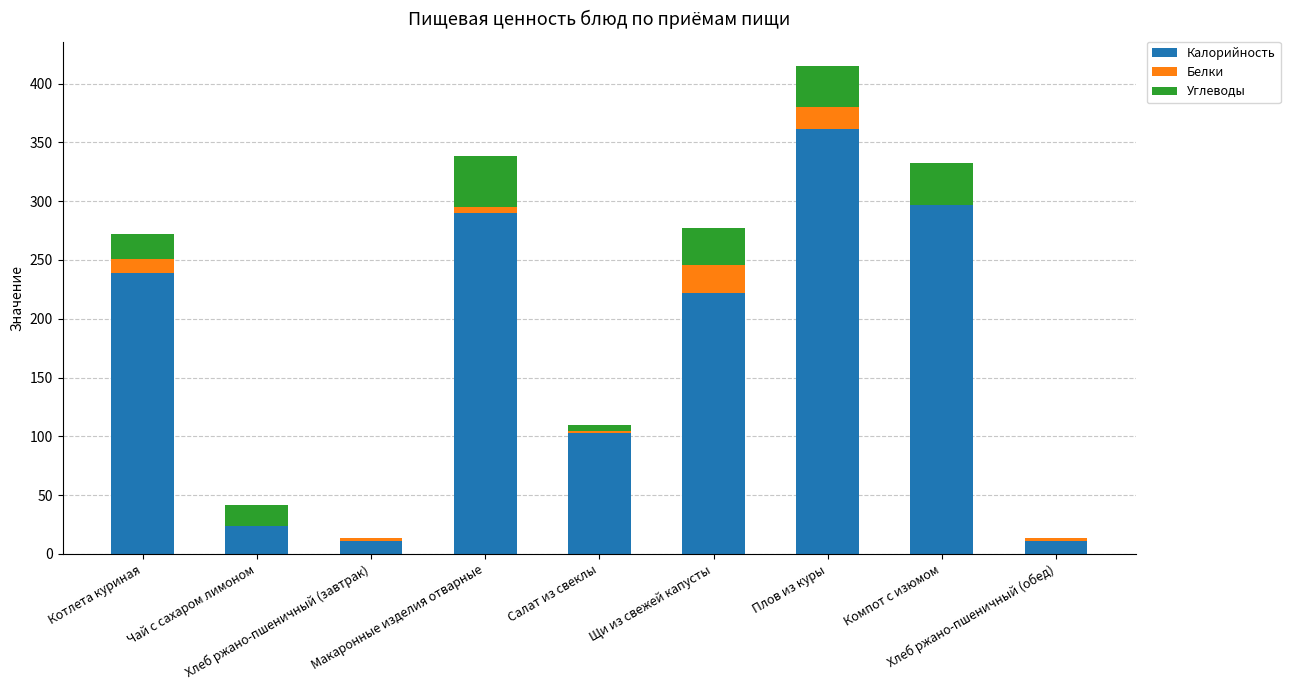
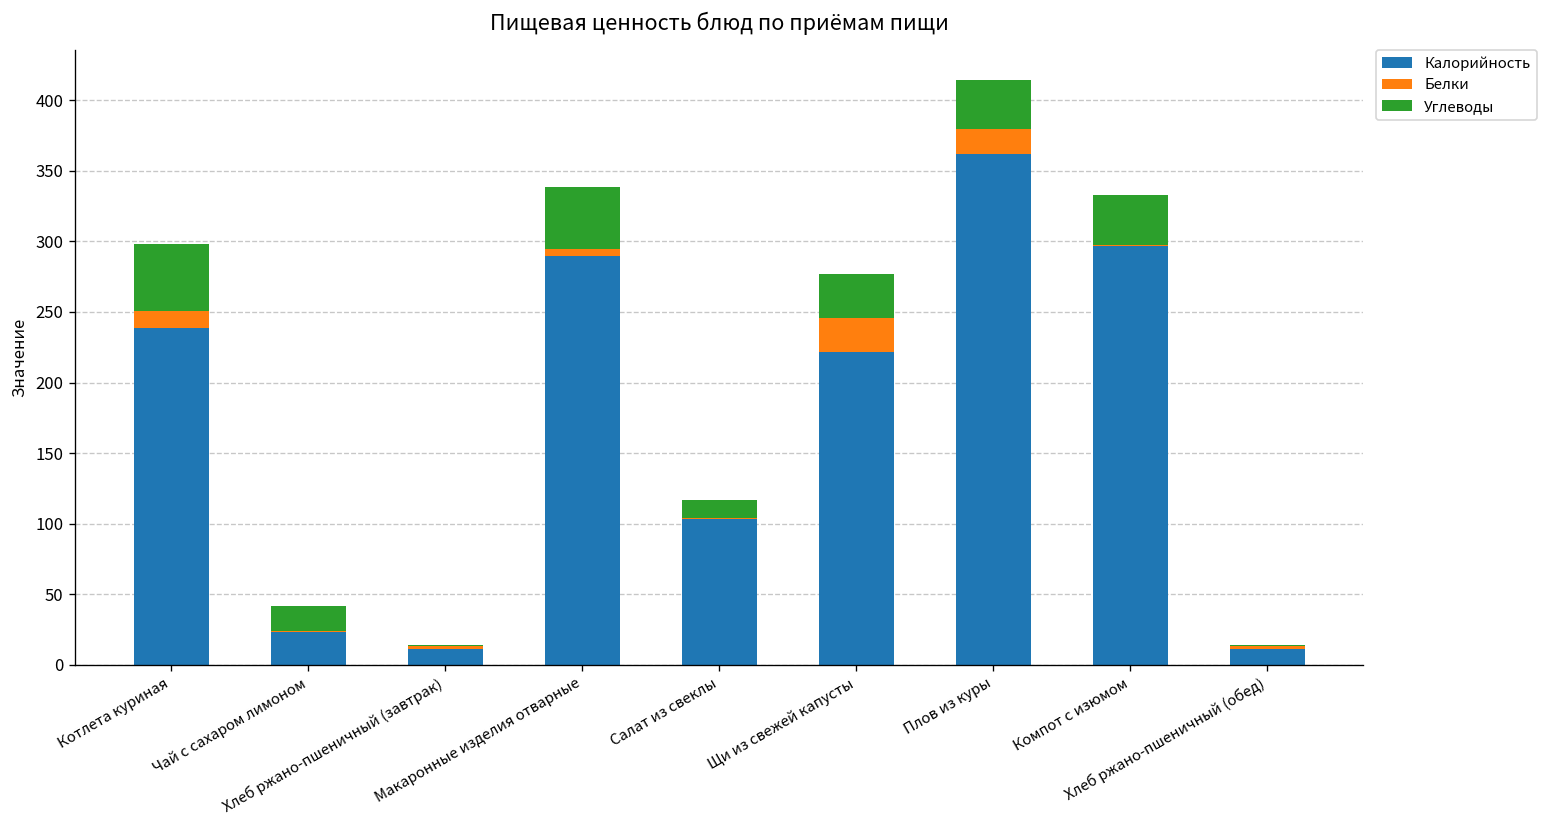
  {
    "Калорийность": {
      "Котлета куриная": 239,
      "Чай с сахаром лимоном": 24,
      "Хлеб ржано-пшеничный (завтрак)": 11,
      "Макаронные изделия отварные": 290,
      "Салат из свеклы": 103,
      "Щи из свежей капусты": 222,
      "Плов из куры": 362,
      "Компот с изюмом": 297,
      "Хлеб ржано-пшеничный (обед)": 11
    },
    "Белки": {
      "Котлета куриная": 12,
      "Хлеб ржано-пшеничный (завтрак)": 2,
      "Макаронные изделия отварные": 5,
      "Щи из свежей капусты": 24,
      "Плов из куры": 18,
      "Хлеб ржано-пшеничный (обед)": 2
    },
    "Углеводы": {
-     "Котлета куриная": 21,
+     "Котлета куриная": 47,
      "Чай с сахаром лимоном": 18,
      "Макаронные изделия отварные": 44,
-     "Салат из свеклы": 5,
+     "Салат из свеклы": 12,
      "Щи из свежей капусты": 32,
      "Плов из куры": 35,
      "Компот с изюмом": 36
    }
  }
